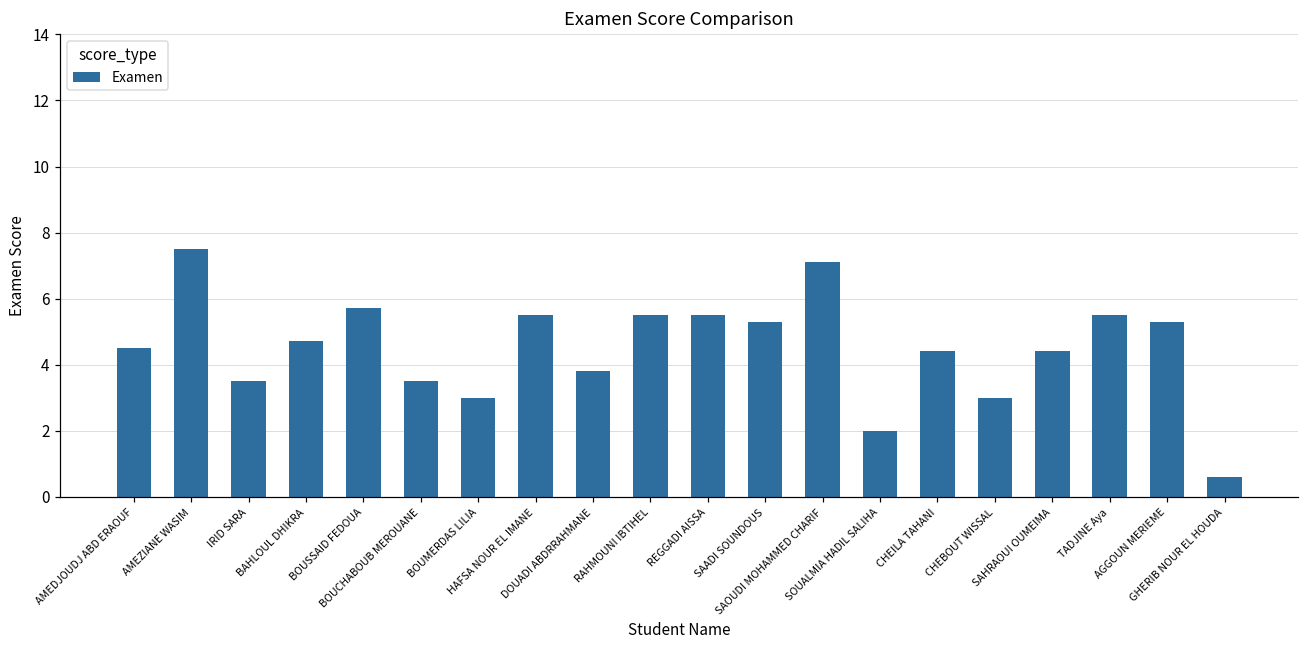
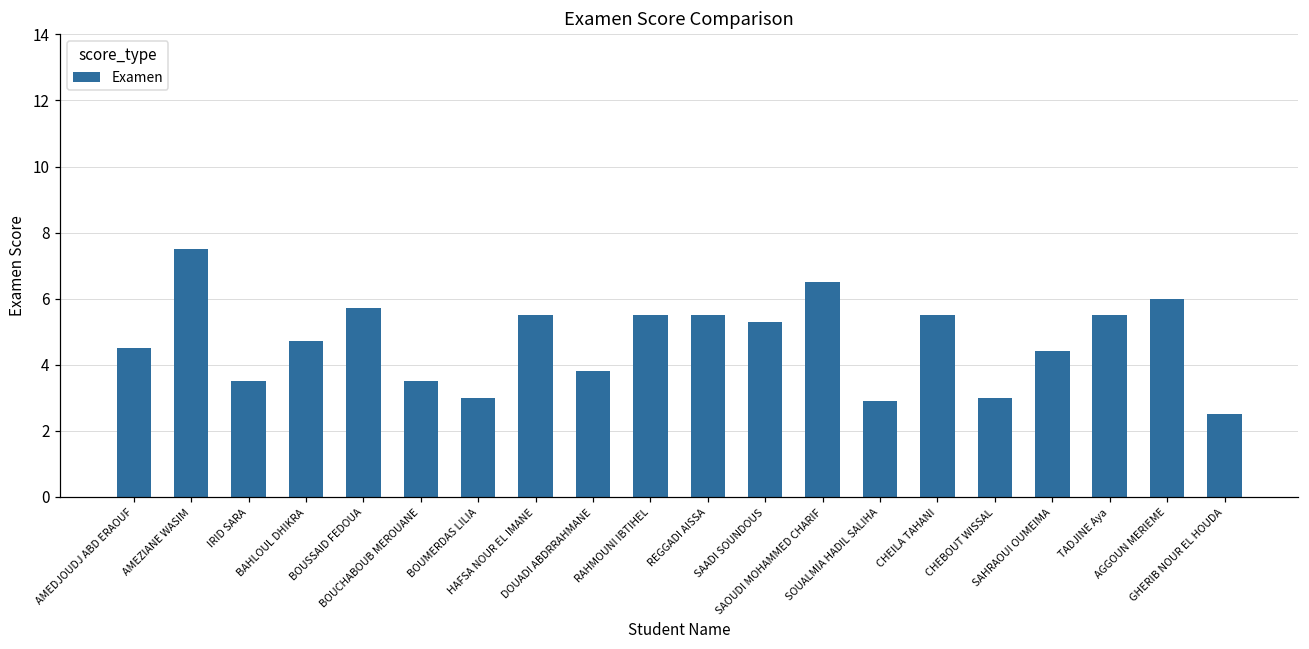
  {
    "AMEDJOUDJ ABD ERAOUF": 4.5,
    "AMEZIANE WASIM": 7.5,
    "IRID SARA": 3.5,
    "BAHLOUL DHIKRA": 4.7,
    "BOUSSAID FEDOUA": 5.7,
    "BOUCHABOUB MEROUANE": 3.5,
    "BOUMERDAS LILIA": 3.0,
    "HAFSA NOUR EL IMANE": 5.5,
    "DOUADI ABDRRAHMANE": 3.8,
    "RAHMOUNI IBTIHEL": 5.5,
    "REGGADI AISSA": 5.5,
    "SAADI SOUNDOUS": 5.3,
-   "SAOUDI MOHAMMED CHARIF": 7.1,
-   "SOUALMIA HADIL SALIHA": 2.0,
-   "CHEILA TAHANI": 4.4,
+   "SAOUDI MOHAMMED CHARIF": 6.5,
+   "SOUALMIA HADIL SALIHA": 2.9,
+   "CHEILA TAHANI": 5.5,
    "CHEBOUT WISSAL": 3.0,
    "SAHRAOUI OUMEIMA": 4.4,
    "TADJINE Aya": 5.5,
-   "AGGOUN MERIEME": 5.3,
-   "GHERIB NOUR EL HOUDA": 0.6
+   "AGGOUN MERIEME": 6.0,
+   "GHERIB NOUR EL HOUDA": 2.5
  }
